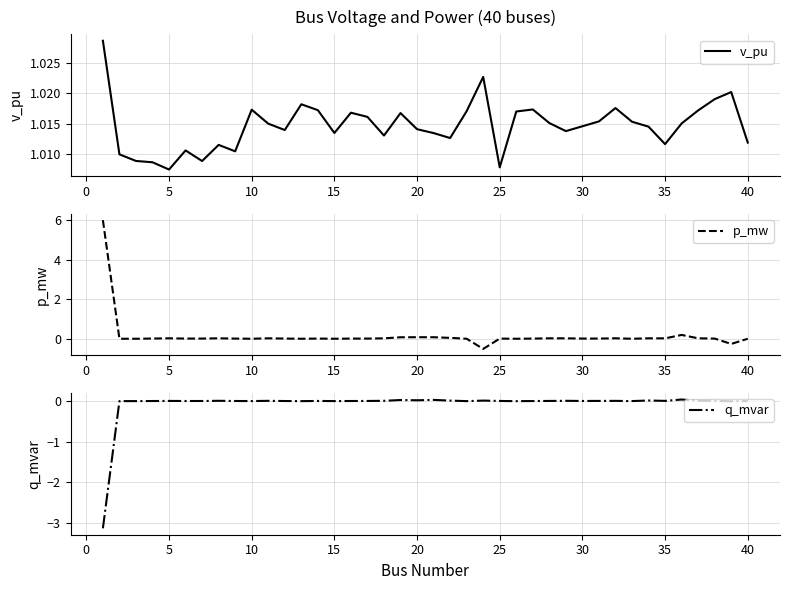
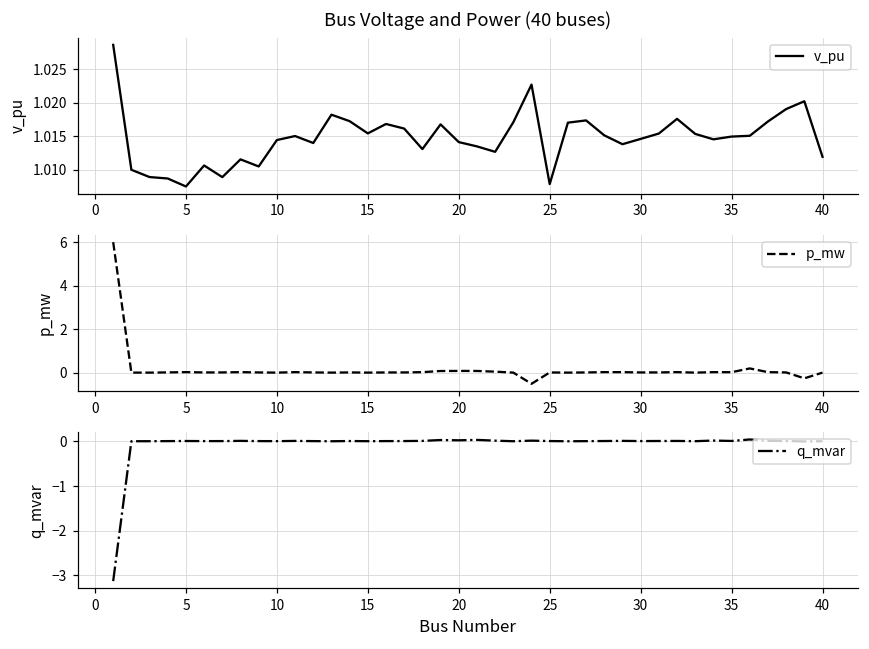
  {
    "Bus Voltage and Power (40 buses)": {
      "5": 1.008,
-     "10": 1.017,
-     "15": 1.013,
+     "10": 1.014,
+     "15": 1.015,
      "20": 1.014,
      "25": 1.008,
      "30": 1.015,
-     "35": 1.012,
+     "35": 1.015,
      "40": 1.012
    }
  }
